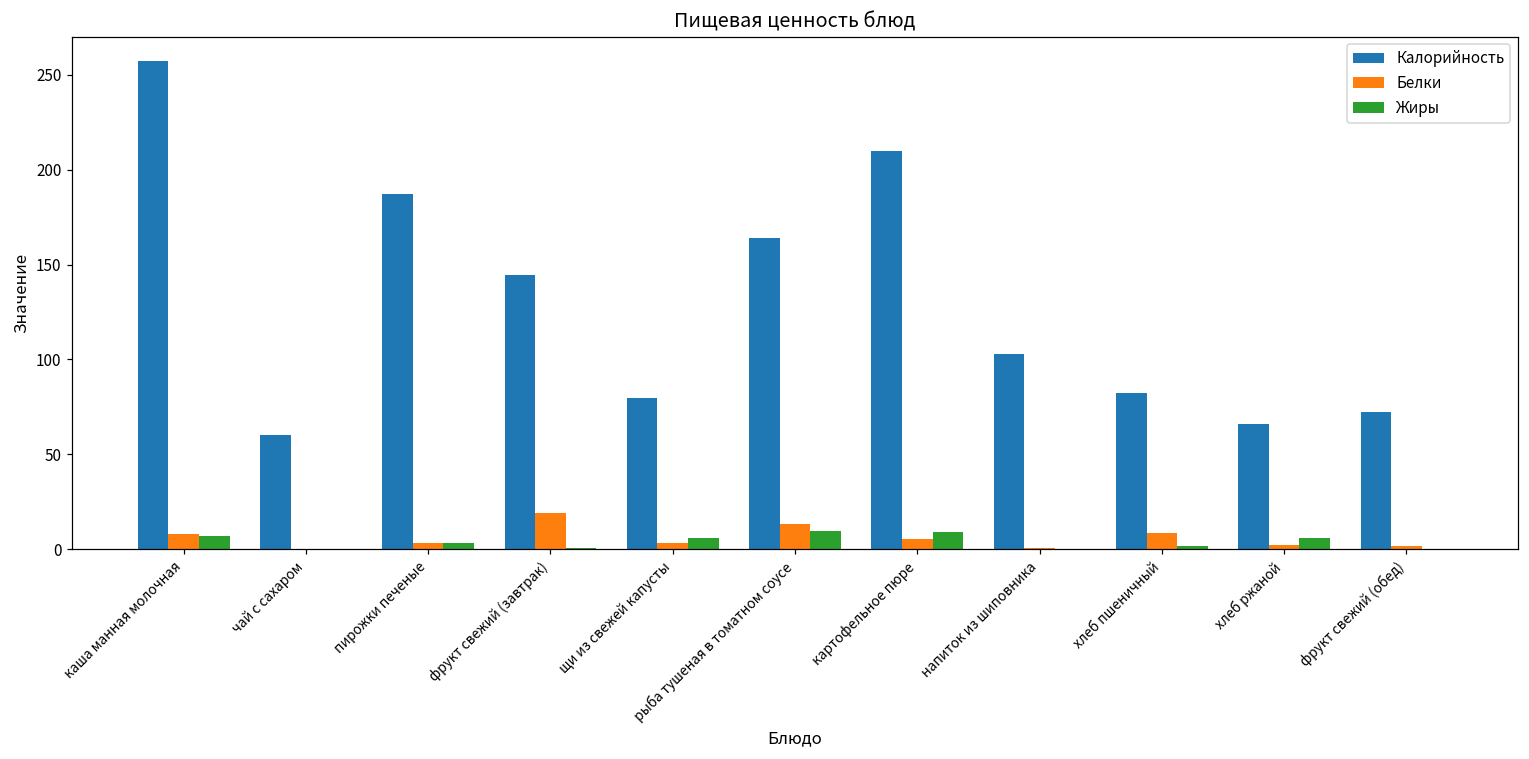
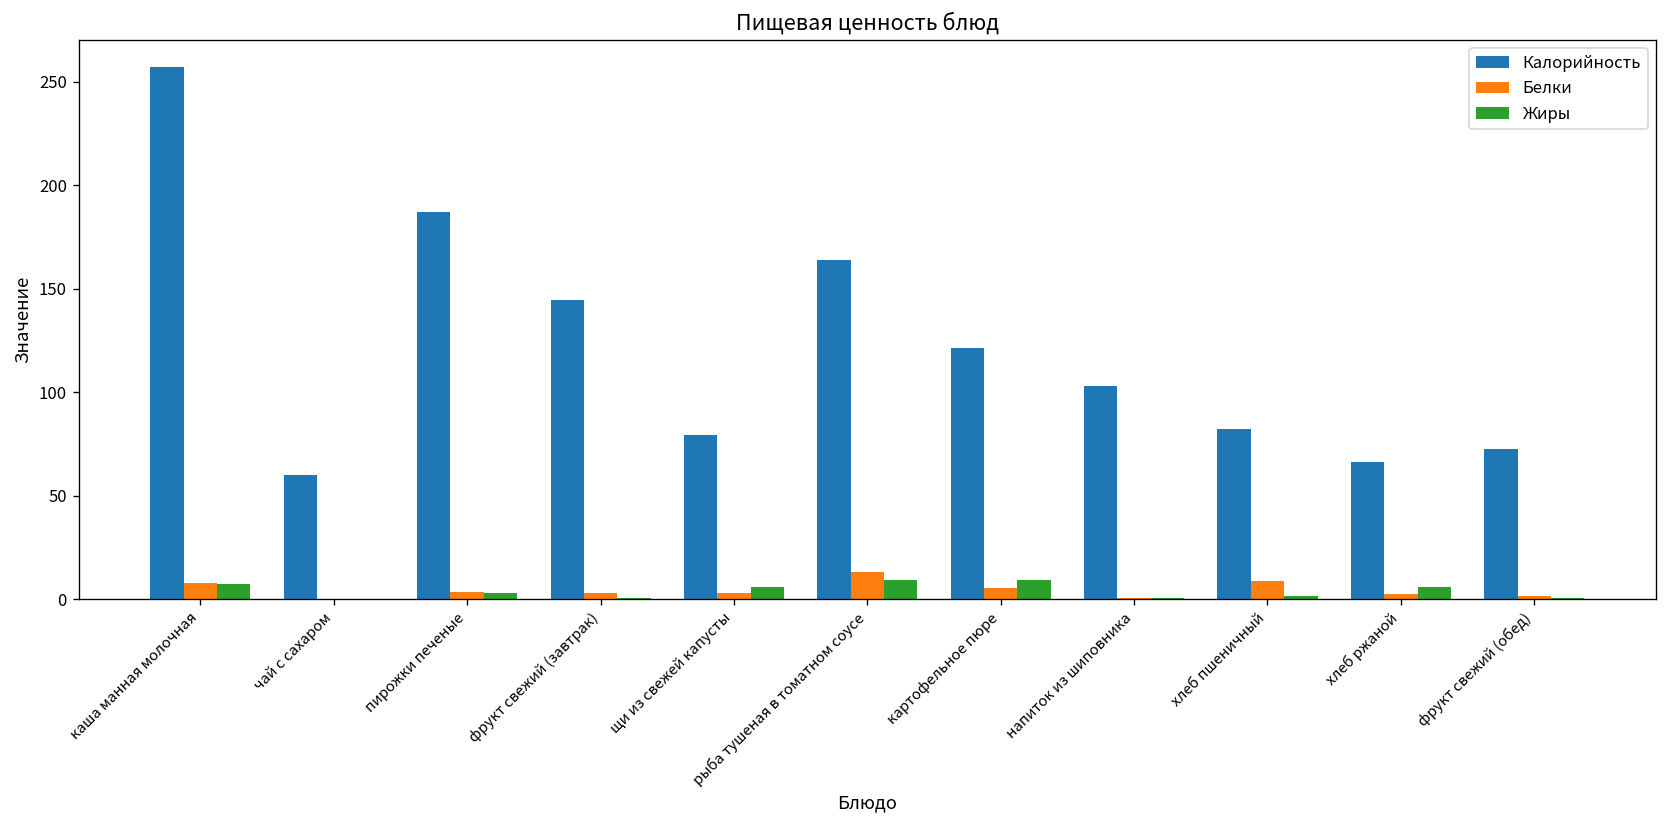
  {
    "Калорийность": {
      "каша манная молочная": 257,
      "чай с сахаром": 60,
      "пирожки печеные": 187,
      "фрукт свежий (завтрак)": 145,
      "щи из свежей капусты": 79,
      "рыба тушеная в томатном соусе": 164,
-     "картофельное пюре": 210,
+     "картофельное пюре": 121,
      "напиток из шиповника": 103,
      "хлеб пшеничный": 82,
      "хлеб ржаной": 66,
      "фрукт свежий (обед)": 72
    },
    "Белки": {
      "каша манная молочная": 8,
      "пирожки печеные": 3,
-     "фрукт свежий (завтрак)": 19,
+     "фрукт свежий (завтрак)": 3,
      "щи из свежей капусты": 3,
      "рыба тушеная в томатном соусе": 13,
      "картофельное пюре": 5,
      "хлеб пшеничный": 9,
      "хлеб ржаной": 2
    },
    "Жиры": {
      "каша манная молочная": 7,
      "пирожки печеные": 3,
      "щи из свежей капусты": 6,
      "рыба тушеная в томатном соусе": 9,
      "картофельное пюре": 9,
      "хлеб ржаной": 6
    }
  }
